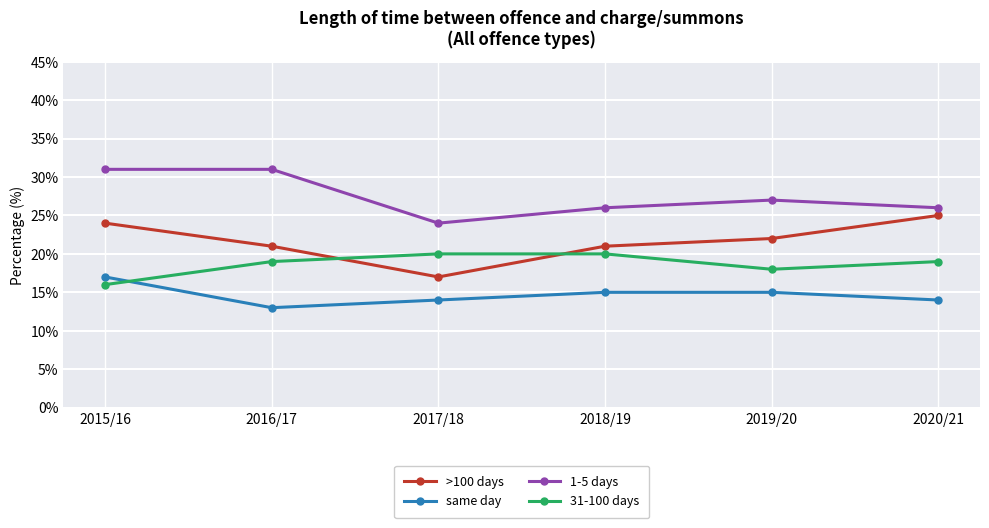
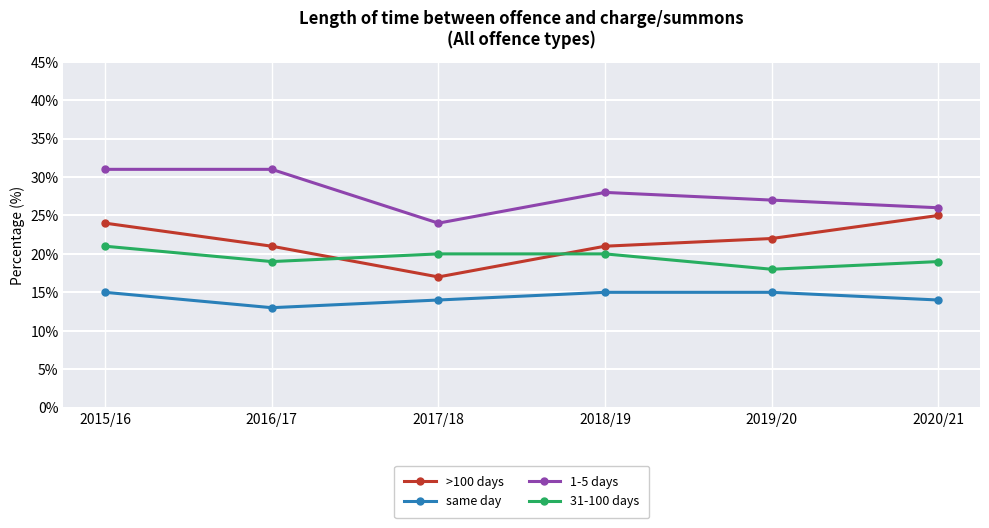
  {
    ">100 days": {
      "2015/16": "24%",
      "2016/17": "21%",
      "2017/18": "17%",
      "2018/19": "21%",
      "2019/20": "22%",
      "2020/21": "25%"
    },
    "same day": {
-     "2015/16": "17%",
+     "2015/16": "15%",
      "2016/17": "13%",
      "2017/18": "14%",
      "2018/19": "15%",
      "2019/20": "15%",
      "2020/21": "14%"
    },
    "1-5 days": {
      "2015/16": "31%",
      "2016/17": "31%",
      "2017/18": "24%",
-     "2018/19": "26%",
+     "2018/19": "28%",
      "2019/20": "27%",
      "2020/21": "26%"
    },
    "31-100 days": {
-     "2015/16": "16%",
+     "2015/16": "21%",
      "2016/17": "19%",
      "2017/18": "20%",
      "2018/19": "20%",
      "2019/20": "18%",
      "2020/21": "19%"
    }
  }
